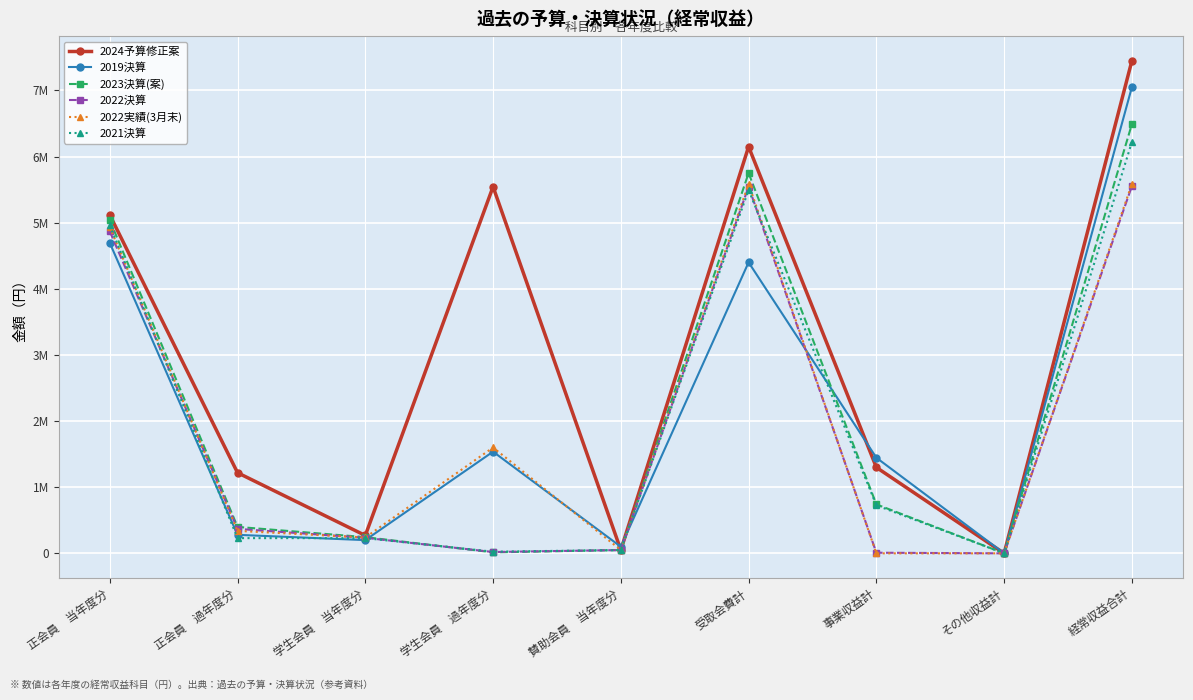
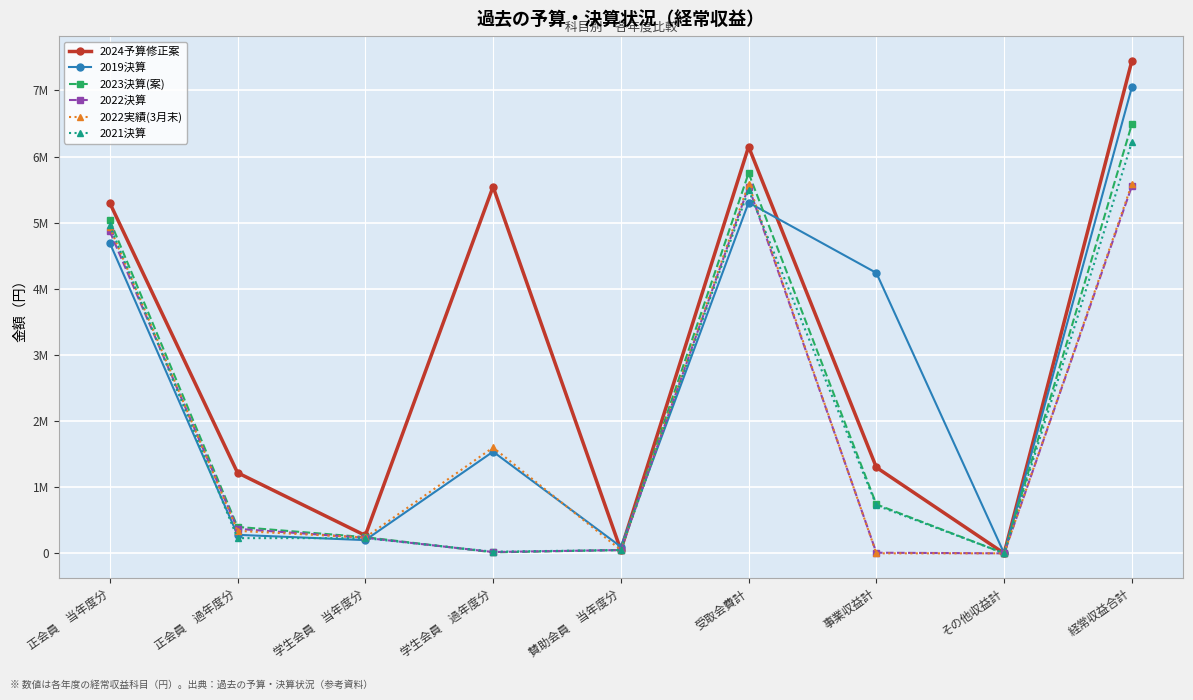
  {
    "2024予算修正案": {
-     "正会員 当年度分": 5100000,
+     "正会員 当年度分": 5300000,
      "正会員 過年度分": 1200000,
      "学生会員 過年度分": 5500000,
      "受取会費計": 6200000,
      "事業収益計": 1300000,
      "経常収益合計": 7500000
    },
    "2019決算": {
      "正会員 当年度分": 4700000,
      "正会員 過年度分": 300000,
      "学生会員 過年度分": 1500000,
      "賛助会員 当年度分": 100000,
-     "受取会費計": 4400000,
-     "事業収益計": 1400000,
+     "受取会費計": 5300000,
+     "事業収益計": 4200000,
      "経常収益合計": 7100000
    },
    "2022決算": {
      "正会員 当年度分": 4900000,
      "受取会費計": 5500000
    },
    "2022実績(3月末)": {
      "学生会員 過年度分": 1600000,
      "受取会費計": 5600000
    }
  }
